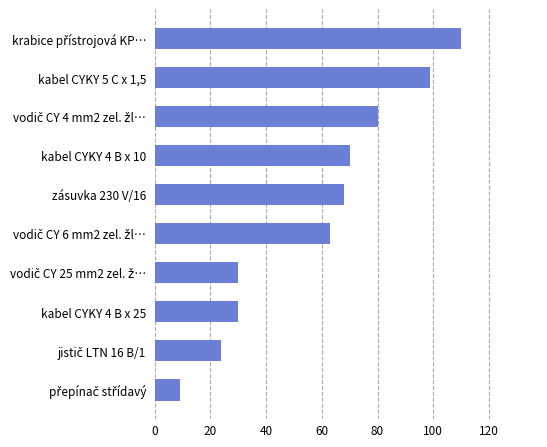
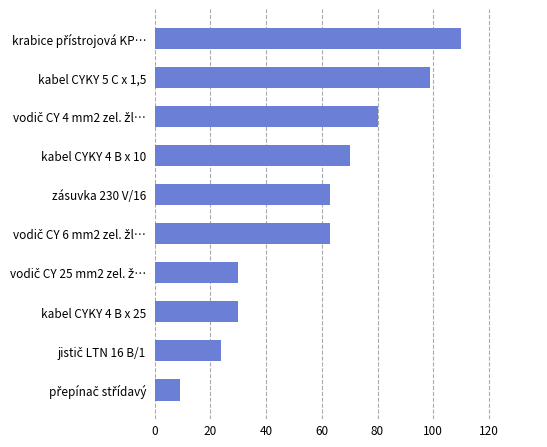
  {
    "krabice přístrojová KP…": 110,
    "kabel CYKY 5 C x 1,5": 99,
    "vodič CY 4 mm2 zel. žl…": 80,
    "kabel CYKY 4 B x 10": 70,
-   "zásuvka 230 V/16": 68,
+   "zásuvka 230 V/16": 63,
    "vodič CY 6 mm2 zel. žl…": 63,
    "vodič CY 25 mm2 zel. ž…": 30,
    "kabel CYKY 4 B x 25": 30,
    "jistič LTN 16 B/1": 24,
    "přepínač střídavý": 9
  }
